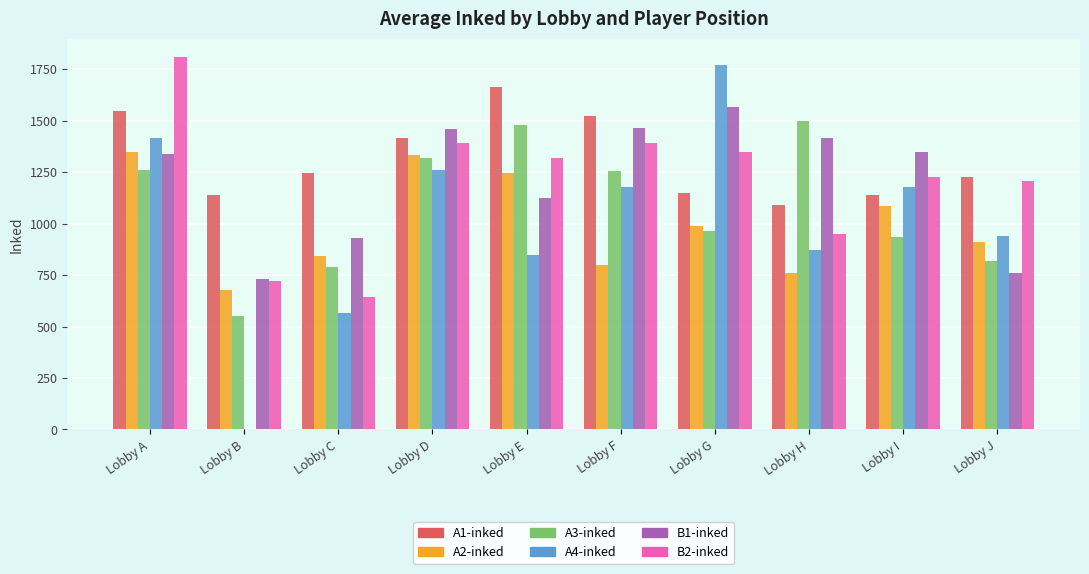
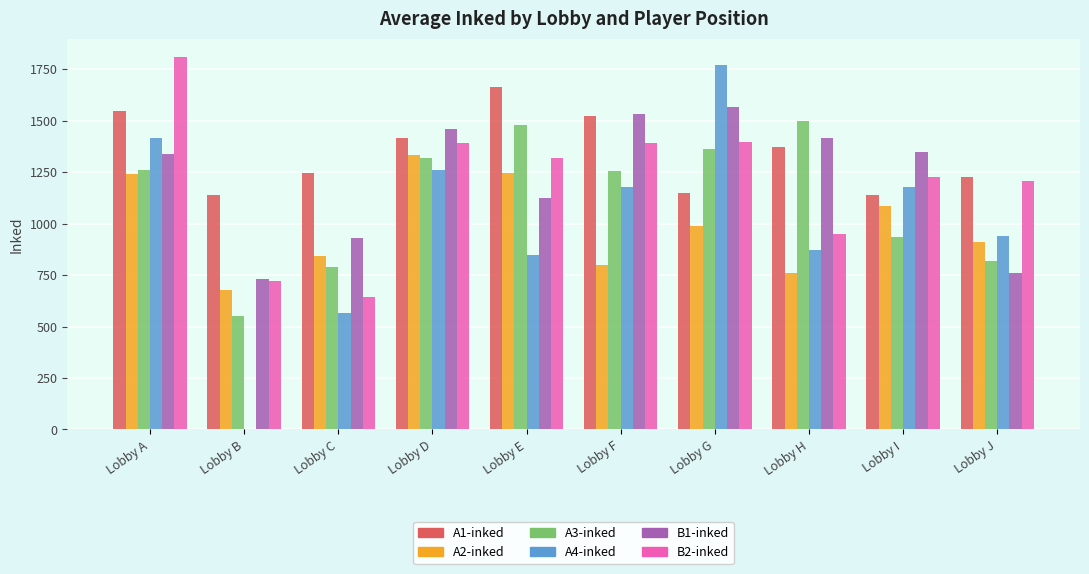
  {
    "A1-inked": {
      "Lobby A": 1550,
      "Lobby B": 1140,
      "Lobby C": 1250,
      "Lobby D": 1420,
      "Lobby E": 1660,
      "Lobby F": 1520,
      "Lobby G": 1150,
-     "Lobby H": 1090,
+     "Lobby H": 1370,
      "Lobby I": 1140,
      "Lobby J": 1230
    },
    "A2-inked": {
-     "Lobby A": 1350,
+     "Lobby A": 1240,
      "Lobby B": 680,
      "Lobby C": 840,
      "Lobby D": 1330,
      "Lobby E": 1240,
      "Lobby F": 800,
      "Lobby G": 990,
      "Lobby H": 760,
      "Lobby I": 1090,
      "Lobby J": 910
    },
    "A3-inked": {
      "Lobby A": 1260,
      "Lobby B": 550,
      "Lobby C": 790,
      "Lobby D": 1320,
      "Lobby E": 1480,
      "Lobby F": 1260,
-     "Lobby G": 960,
+     "Lobby G": 1360,
      "Lobby H": 1500,
      "Lobby I": 940,
      "Lobby J": 820
    },
    "A4-inked": {
      "Lobby A": 1420,
      "Lobby B": 0,
      "Lobby C": 570,
      "Lobby D": 1260,
      "Lobby E": 850,
      "Lobby F": 1180,
      "Lobby G": 1770,
      "Lobby H": 870,
      "Lobby I": 1180,
      "Lobby J": 940
    },
    "B1-inked": {
      "Lobby A": 1340,
      "Lobby B": 730,
      "Lobby C": 930,
      "Lobby D": 1460,
      "Lobby E": 1120,
-     "Lobby F": 1470,
+     "Lobby F": 1530,
      "Lobby G": 1570,
      "Lobby H": 1420,
      "Lobby I": 1350,
      "Lobby J": 760
    },
    "B2-inked": {
      "Lobby A": 1810,
      "Lobby B": 720,
      "Lobby C": 640,
      "Lobby D": 1390,
      "Lobby E": 1320,
      "Lobby F": 1390,
-     "Lobby G": 1350,
+     "Lobby G": 1400,
      "Lobby H": 950,
      "Lobby I": 1230,
      "Lobby J": 1210
    }
  }
